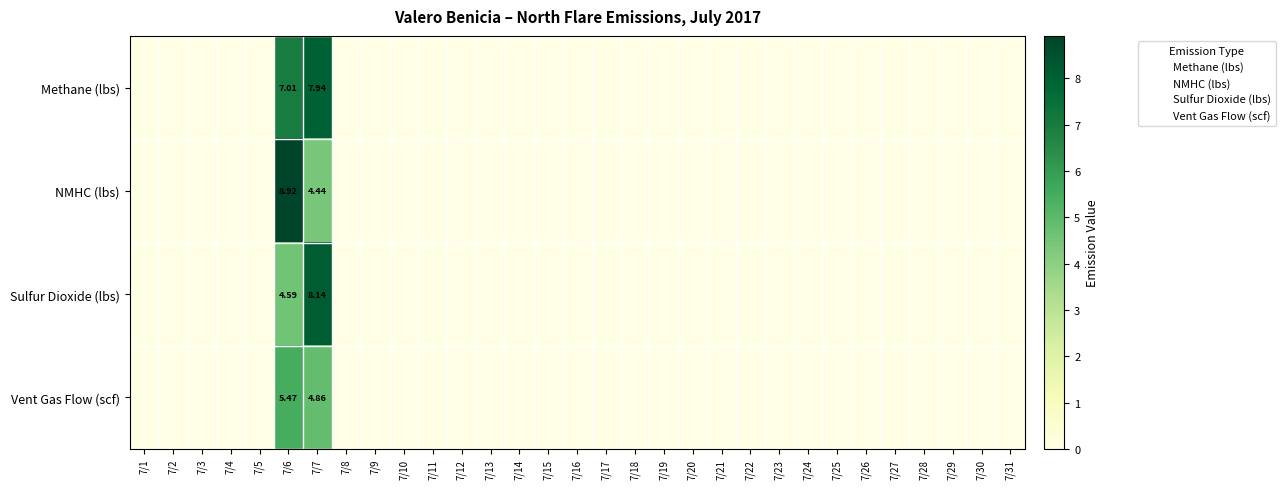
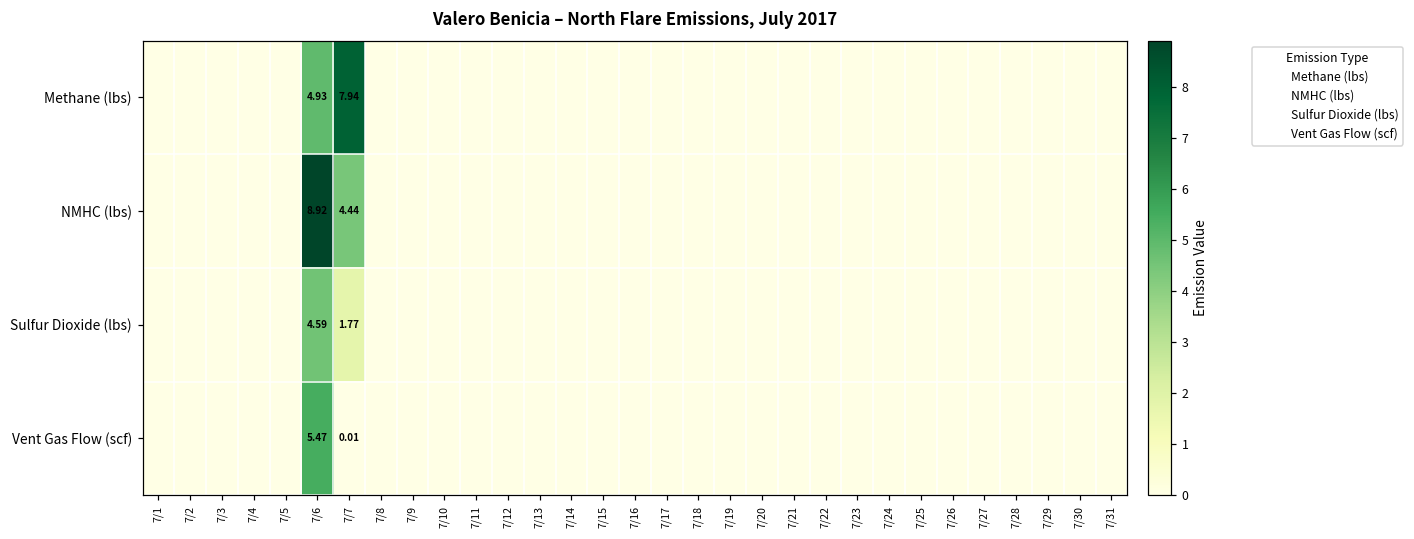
  {
    "Methane (lbs)": {
-     "7/6": 7.01,
+     "7/6": 4.93,
      "7/7": 7.94
    },
    "NMHC (lbs)": {
      "7/6": 8.92,
      "7/7": 4.44
    },
    "Sulfur Dioxide (lbs)": {
      "7/6": 4.59,
-     "7/7": 8.14
+     "7/7": 1.77
    },
    "Vent Gas Flow (scf)": {
      "7/6": 5.47,
-     "7/7": 4.86
+     "7/7": 0.01
    }
  }
